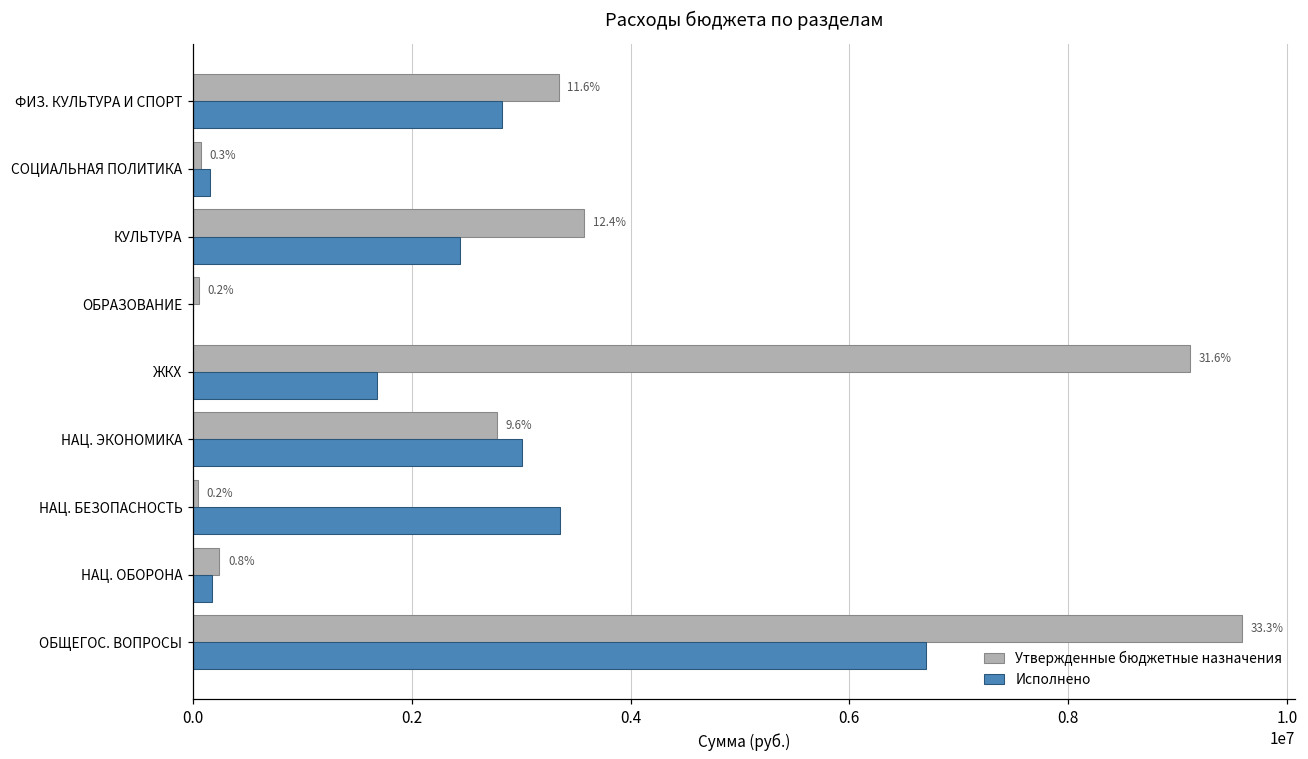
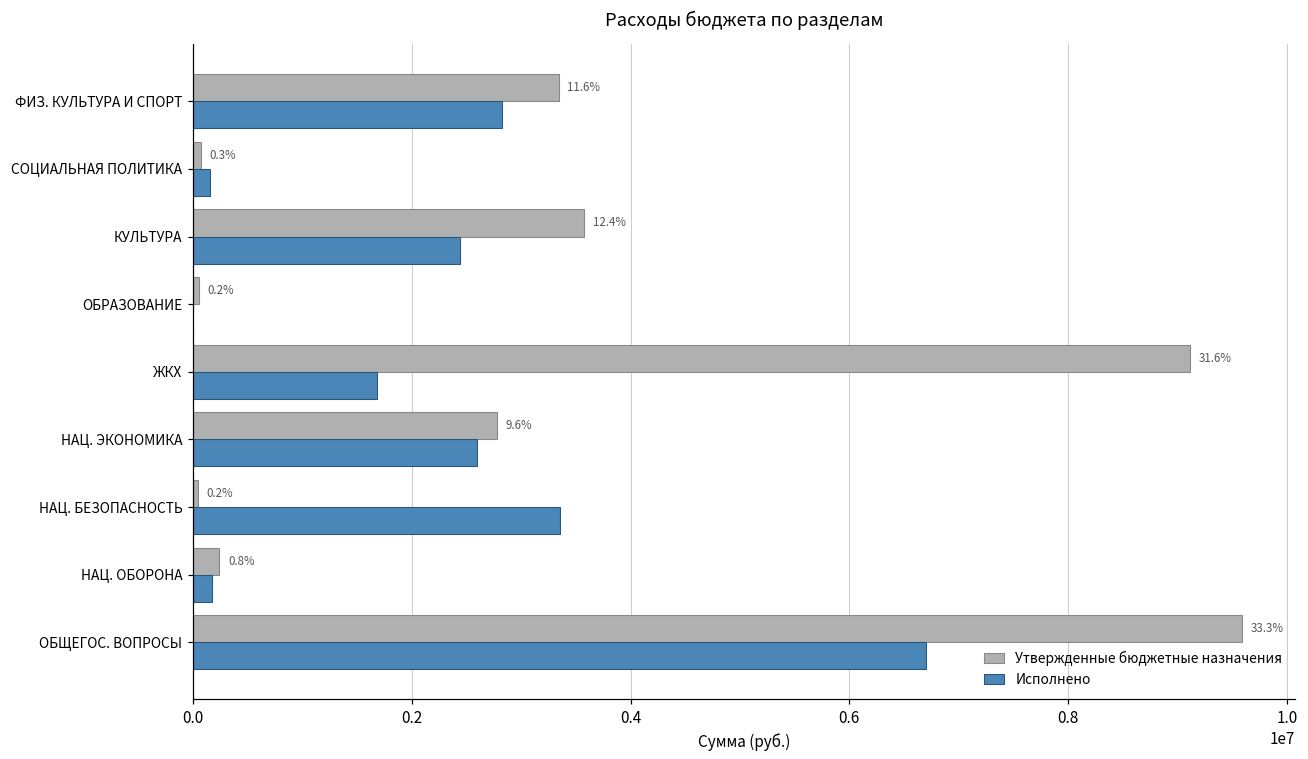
  {
    "Исполнено": {
      "ФИЗ. КУЛЬТУРА И СПОРТ": 2800000,
      "СОЦИАЛЬНАЯ ПОЛИТИКА": 100000,
      "КУЛЬТУРА": 2400000,
      "ОБРАЗОВАНИЕ": 0,
      "ЖКХ": 1700000,
-     "НАЦ. ЭКОНОМИКА": 3000000,
+     "НАЦ. ЭКОНОМИКА": 2600000,
      "НАЦ. БЕЗОПАСНОСТЬ": 3400000,
      "НАЦ. ОБОРОНА": 200000,
      "ОБЩЕГОС. ВОПРОСЫ": 6700000
    }
  }
